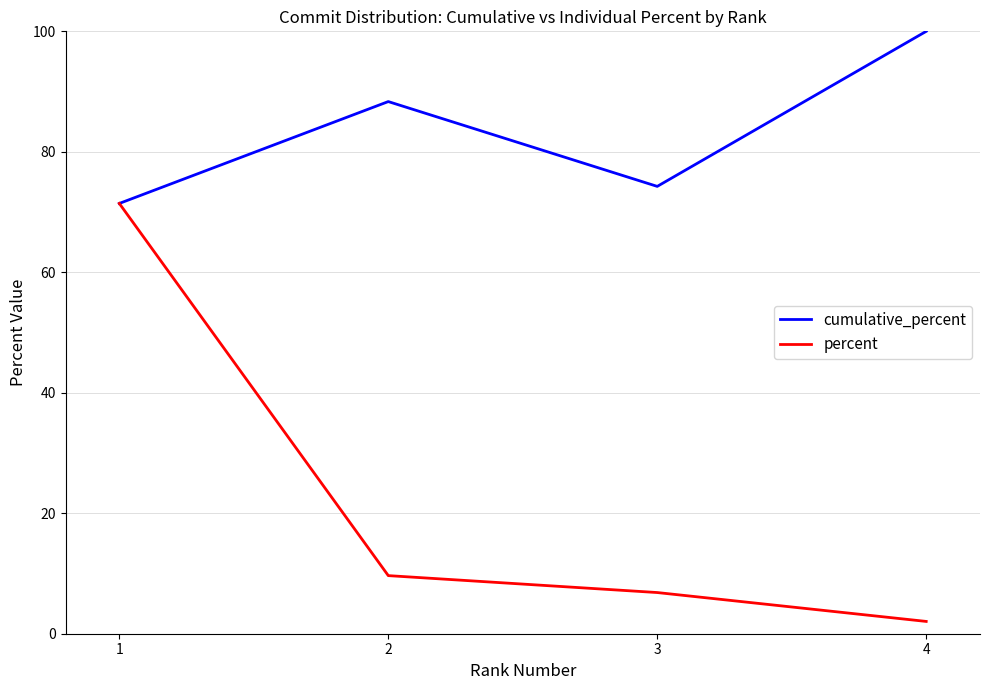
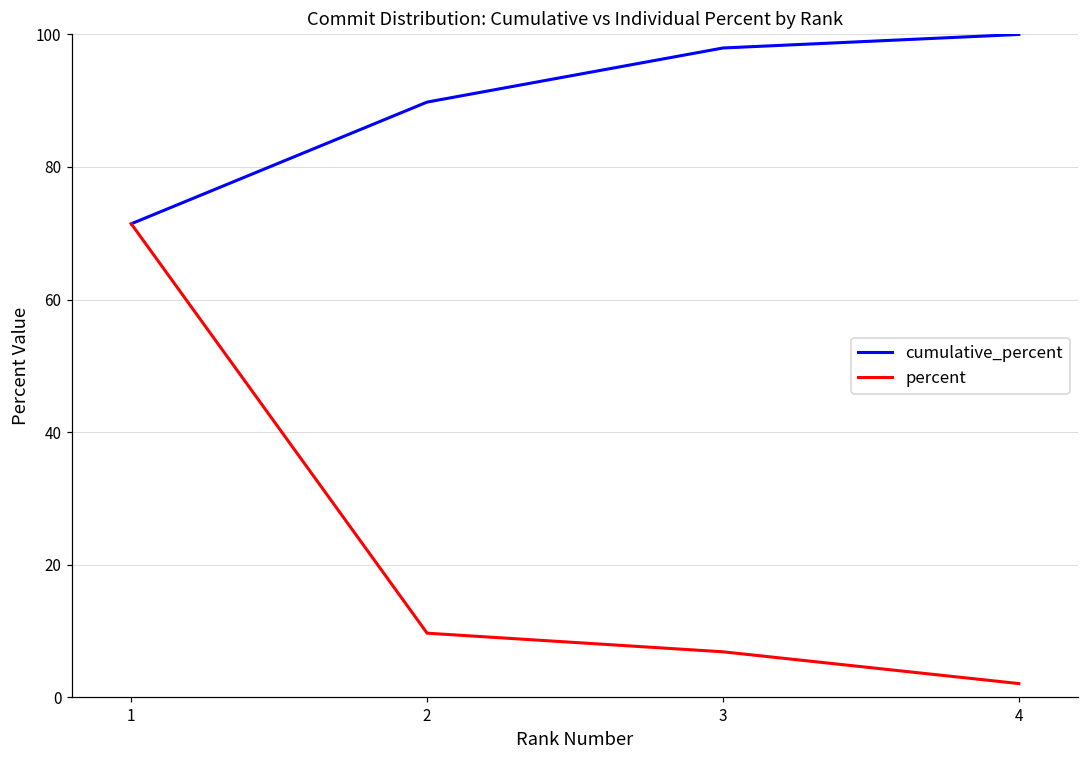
  {
    "cumulative_percent": {
-     "2": 88,
-     "3": 74,
+     "2": 90,
+     "3": 98,
      "4": 100
    },
    "percent": {
      "2": 10,
      "3": 7,
      "4": 2
    }
  }
